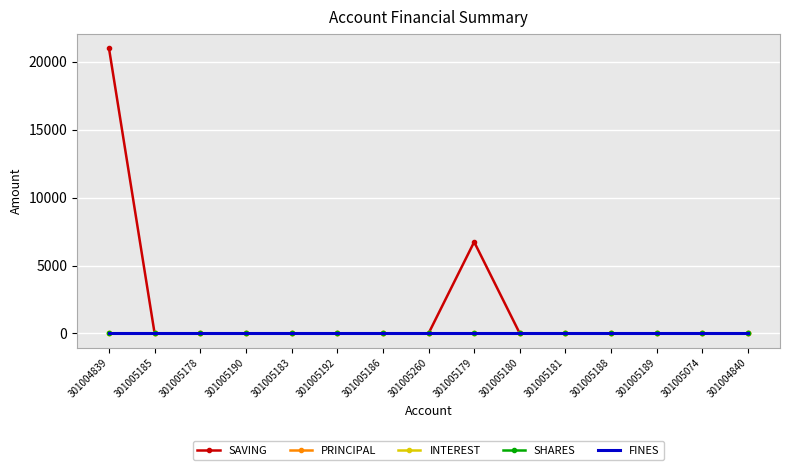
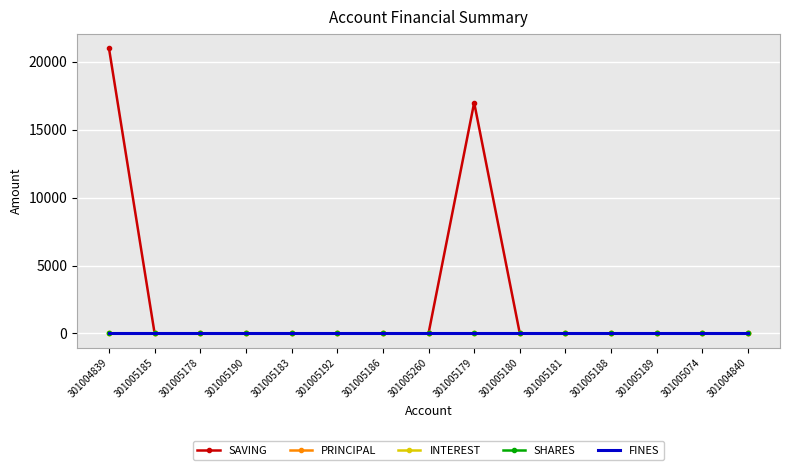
  {
    "SAVING": {
      "301004839": 21000,
-     "301005179": 6700
+     "301005179": 17000
    },
    "FINES": {
      "301004839": 0,
      "301005179": 0
    }
  }
